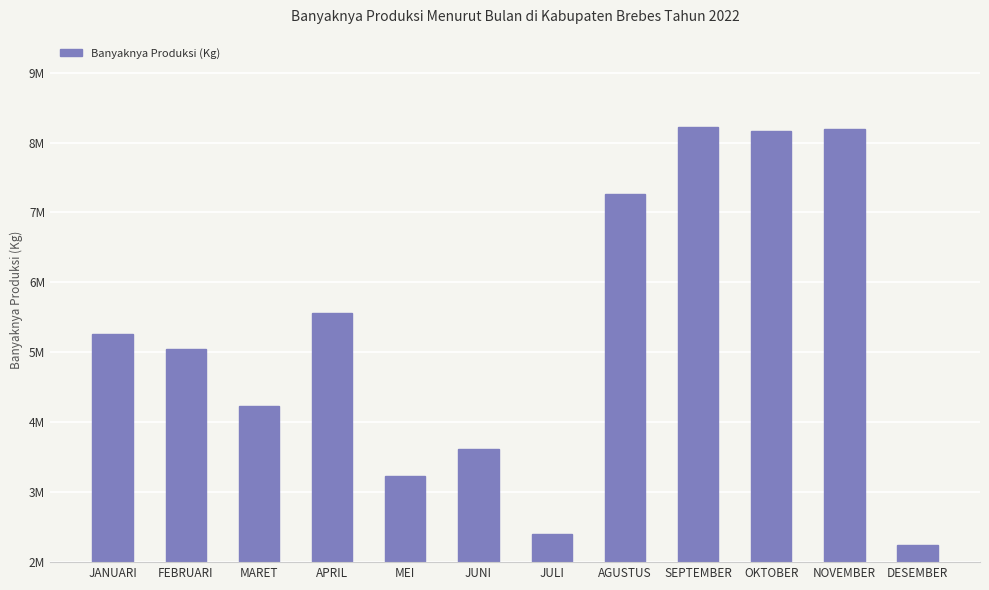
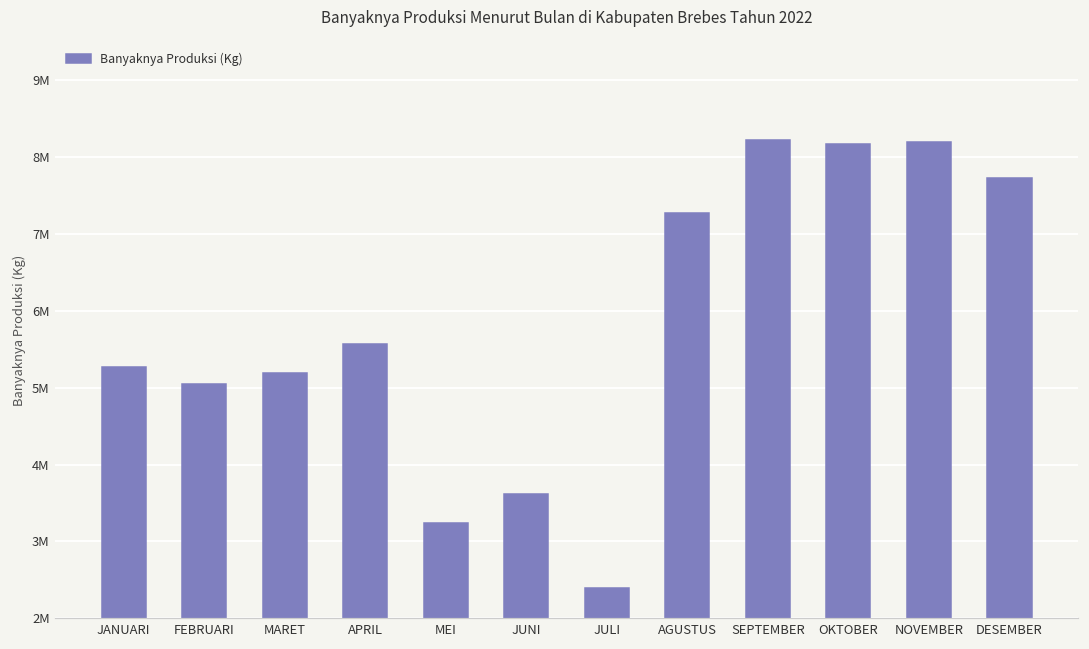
  {
    "JANUARI": 5300000,
    "FEBRUARI": 5000000,
-   "MARET": 4200000,
+   "MARET": 5200000,
    "APRIL": 5600000,
    "MEI": 3200000,
    "JUNI": 3600000,
    "JULI": 2400000,
    "AGUSTUS": 7300000,
    "SEPTEMBER": 8200000,
    "OKTOBER": 8200000,
    "NOVEMBER": 8200000,
-   "DESEMBER": 2200000
+   "DESEMBER": 7700000
  }
